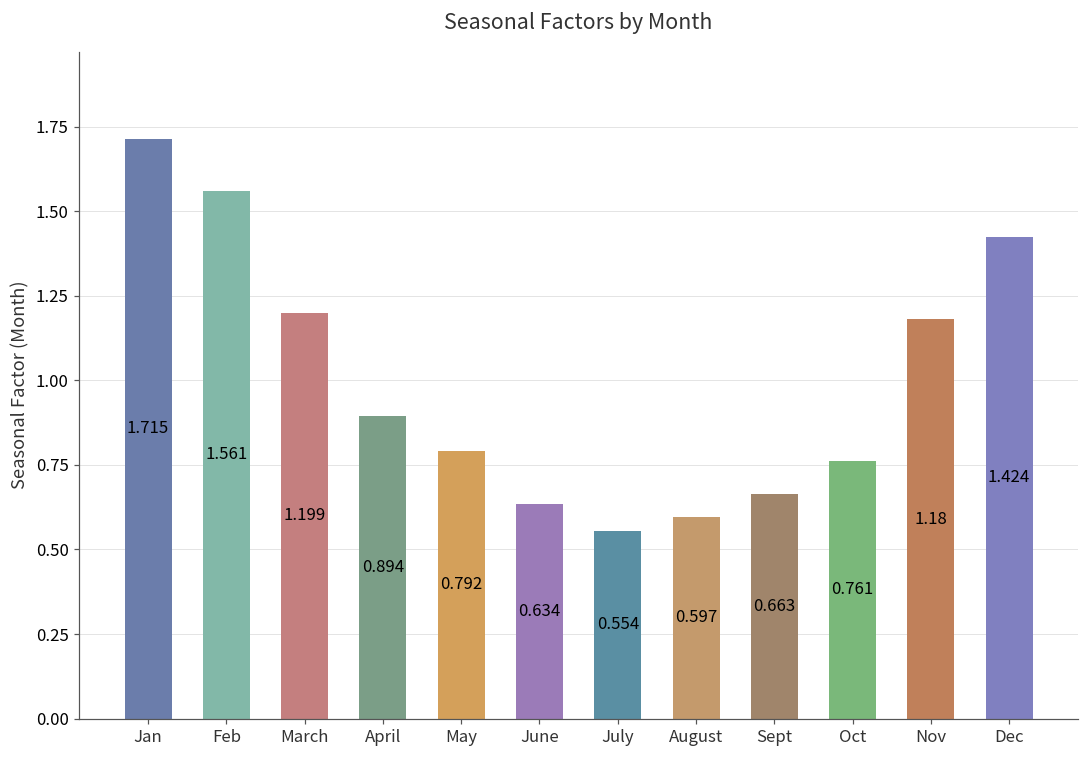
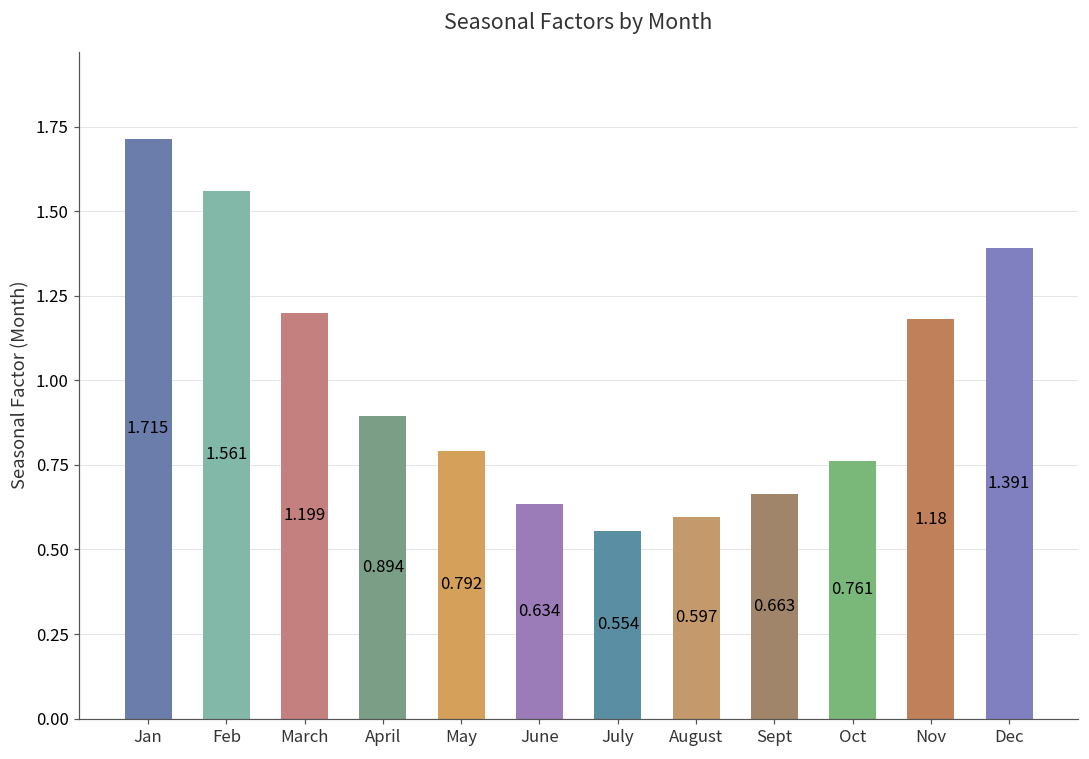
  {
    "Jan": 1.715,
    "Feb": 1.561,
    "March": 1.199,
    "April": 0.894,
    "May": 0.792,
    "June": 0.634,
    "July": 0.554,
    "August": 0.597,
    "Sept": 0.663,
    "Oct": 0.761,
    "Nov": 1.18,
-   "Dec": 1.424
+   "Dec": 1.391
  }
